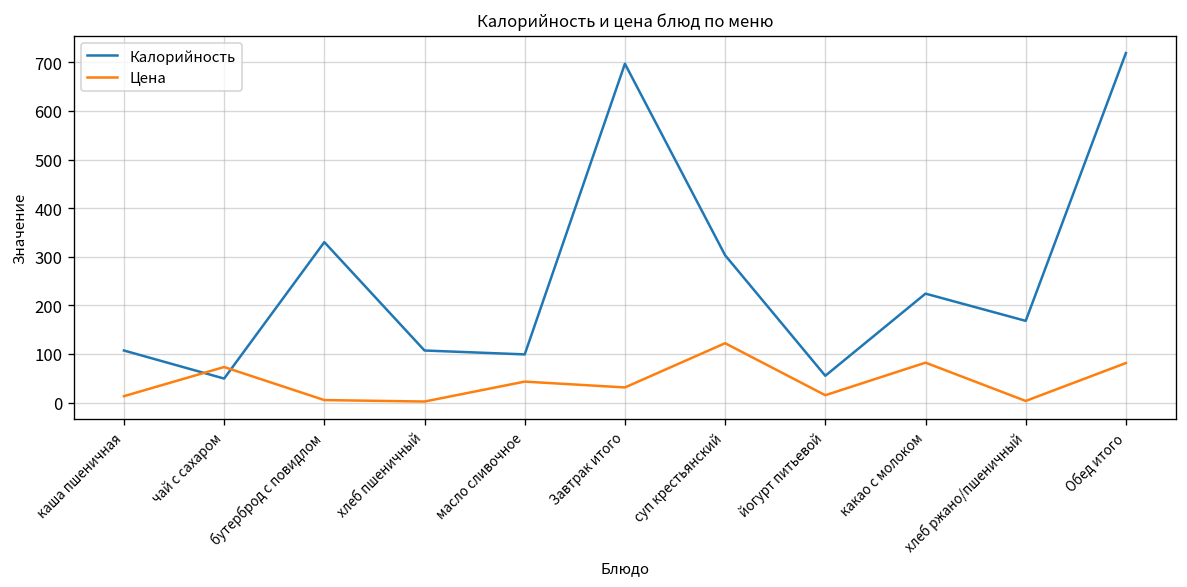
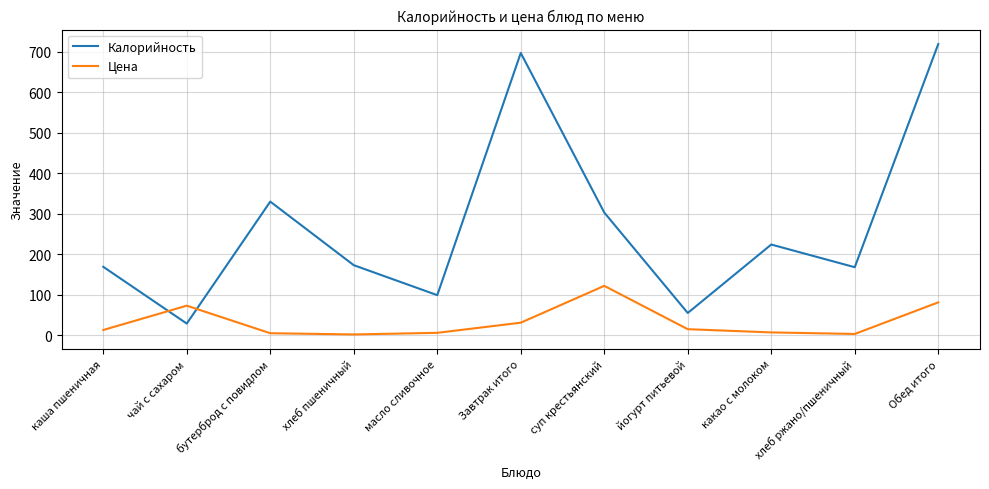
  {
    "Калорийность": {
-     "каша пшеничная": 110,
-     "чай с сахаром": 50,
+     "каша пшеничная": 170,
+     "чай с сахаром": 30,
      "бутерброд с повидлом": 330,
-     "хлеб пшеничный": 110,
+     "хлеб пшеничный": 170,
      "масло сливочное": 100,
      "Завтрак итого": 700,
      "суп крестьянский": 300,
      "йогурт питьевой": 60,
      "какао с молоком": 220,
      "хлеб ржано/пшеничный": 170,
      "Обед итого": 720
    },
    "Цена": {
      "каша пшеничная": 10,
      "чай с сахаром": 70,
      "бутерброд с повидлом": 10,
      "хлеб пшеничный": 0,
-     "масло сливочное": 40,
+     "масло сливочное": 10,
      "Завтрак итого": 30,
      "суп крестьянский": 120,
      "йогурт питьевой": 20,
-     "какао с молоком": 80,
+     "какао с молоком": 10,
      "хлеб ржано/пшеничный": 0,
      "Обед итого": 80
    }
  }
